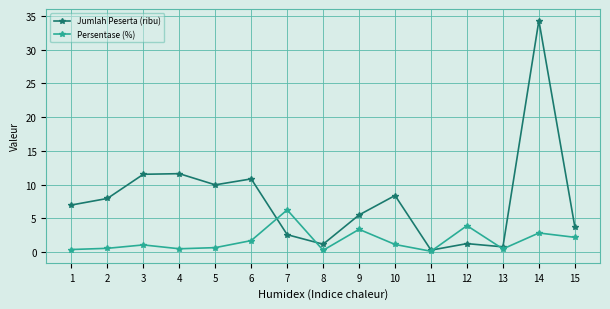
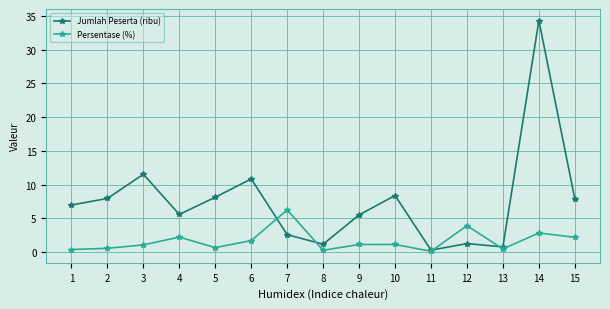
  {
    "Jumlah Peserta (ribu)": {
      "1": 7,
      "2": 8,
      "3": 12,
-     "4": 12,
-     "5": 10,
+     "4": 6,
+     "5": 8,
      "6": 11,
      "7": 3,
      "8": 1,
      "9": 6,
      "10": 8,
      "12": 1,
      "14": 34,
-     "15": 4
+     "15": 8
    },
    "Persentase (%)": {
      "1": 0,
      "2": 1,
      "3": 1,
-     "4": 0,
+     "4": 2,
      "5": 1,
      "6": 2,
      "7": 6,
      "8": 0,
-     "9": 3,
+     "9": 1,
      "10": 1,
      "12": 4,
      "14": 3,
      "15": 2
    }
  }
